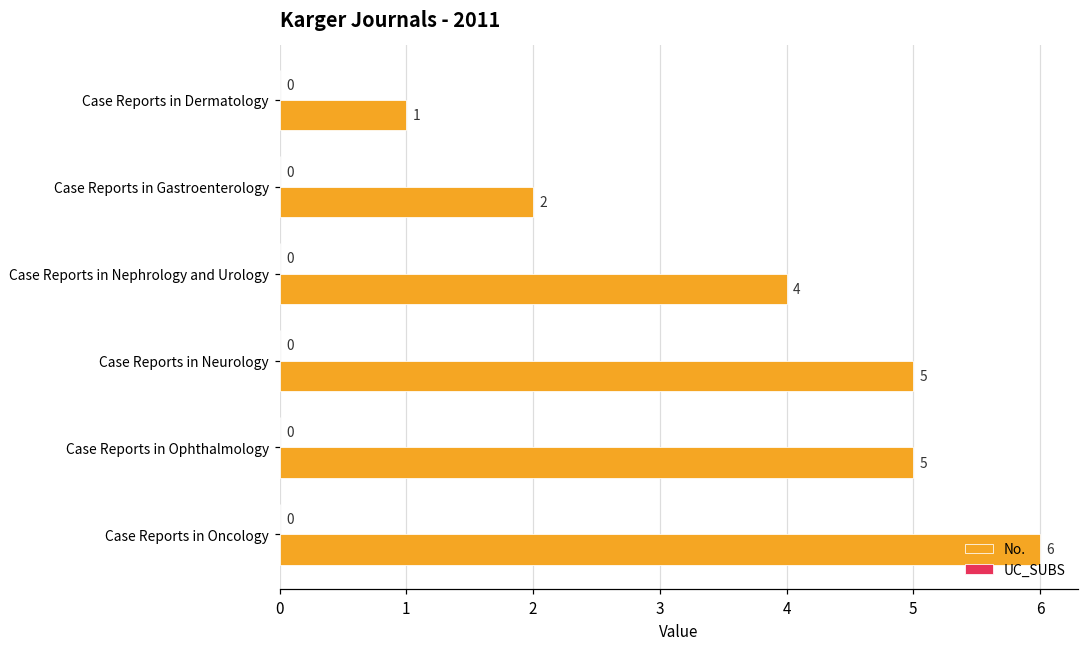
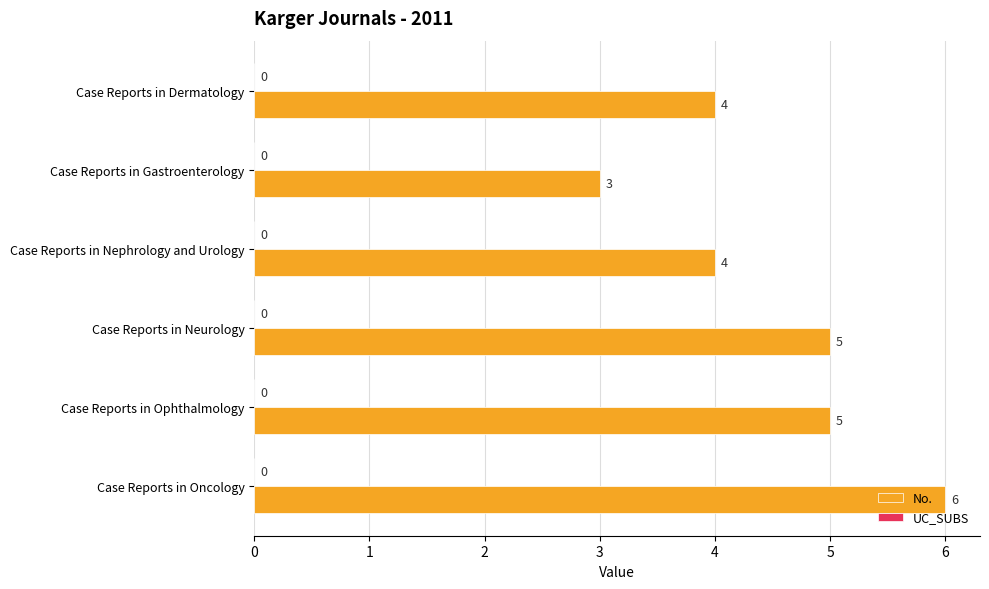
  {
    "No.": {
-     "Case Reports in Dermatology": 1,
-     "Case Reports in Gastroenterology": 2,
+     "Case Reports in Dermatology": 4,
+     "Case Reports in Gastroenterology": 3,
      "Case Reports in Nephrology and Urology": 4,
      "Case Reports in Neurology": 5,
      "Case Reports in Ophthalmology": 5,
      "Case Reports in Oncology": 6
    },
    "UC_SUBS": {
      "Case Reports in Dermatology": 0,
      "Case Reports in Gastroenterology": 0,
      "Case Reports in Nephrology and Urology": 0,
      "Case Reports in Neurology": 0,
      "Case Reports in Ophthalmology": 0,
      "Case Reports in Oncology": 0
    }
  }
